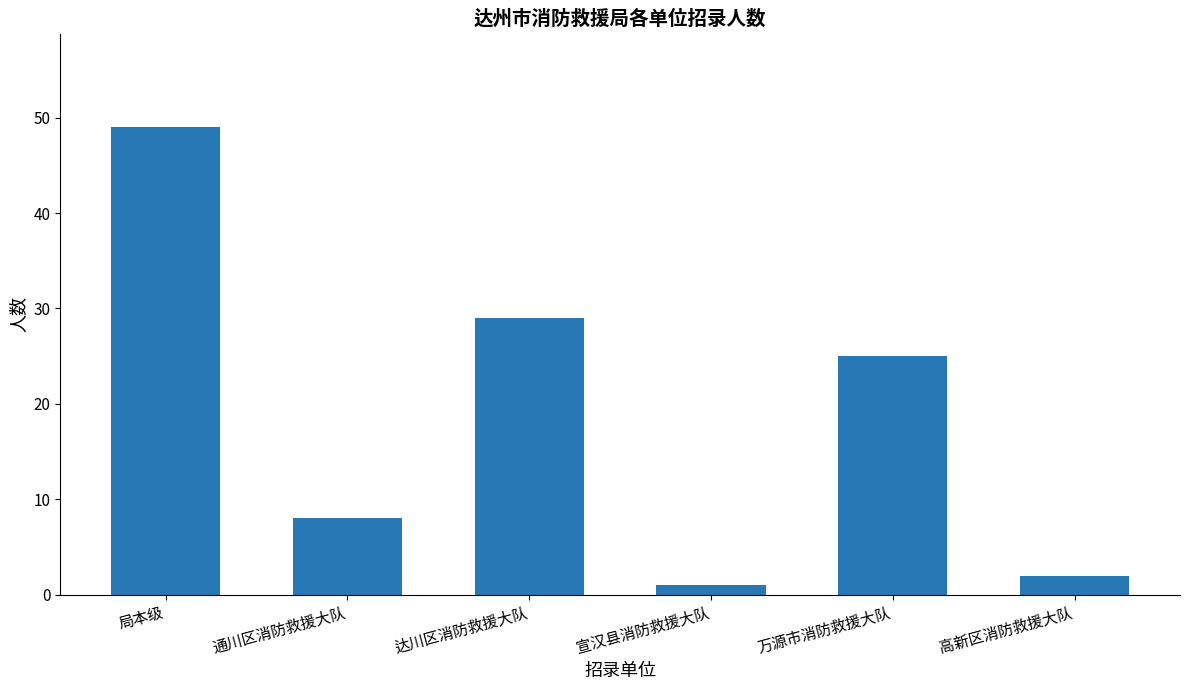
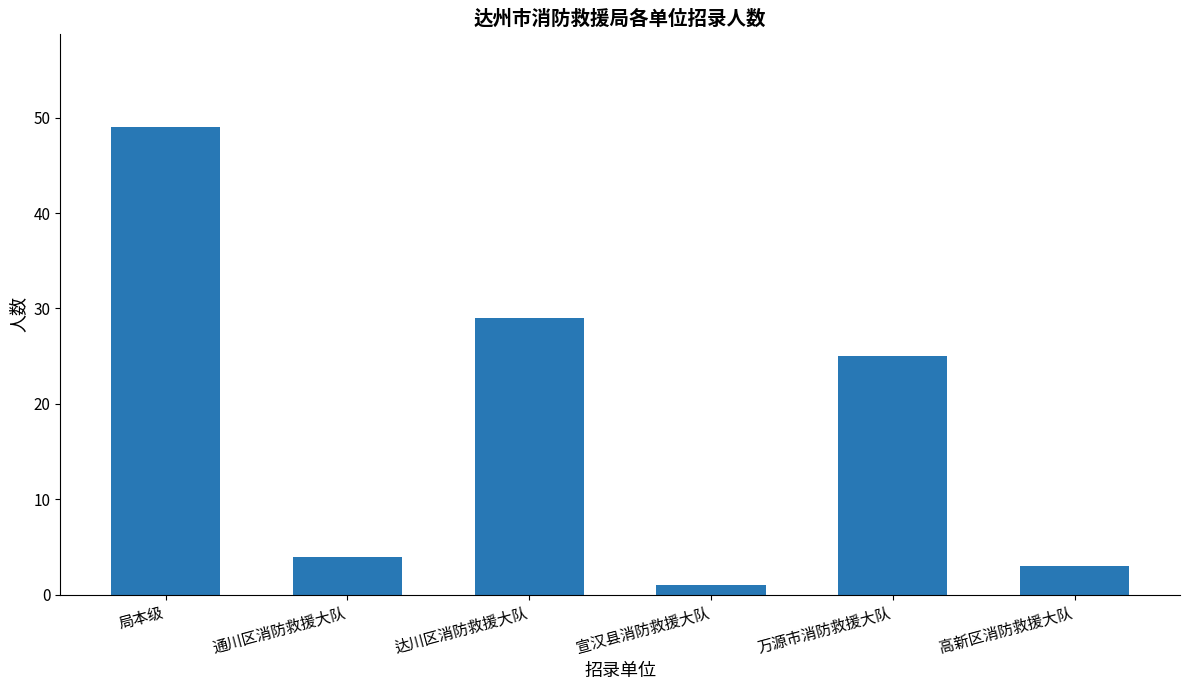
  {
    "局本级": 49,
-   "通川区消防救援大队": 8,
+   "通川区消防救援大队": 4,
    "达川区消防救援大队": 29,
    "宣汉县消防救援大队": 1,
    "万源市消防救援大队": 25,
-   "高新区消防救援大队": 2
+   "高新区消防救援大队": 3
  }
